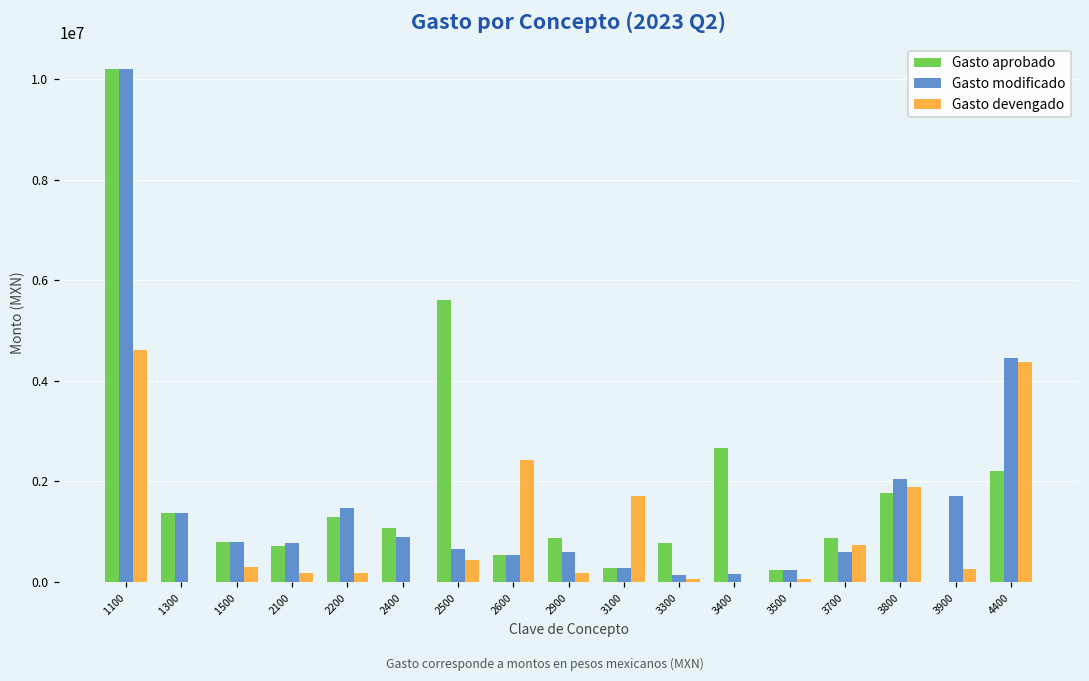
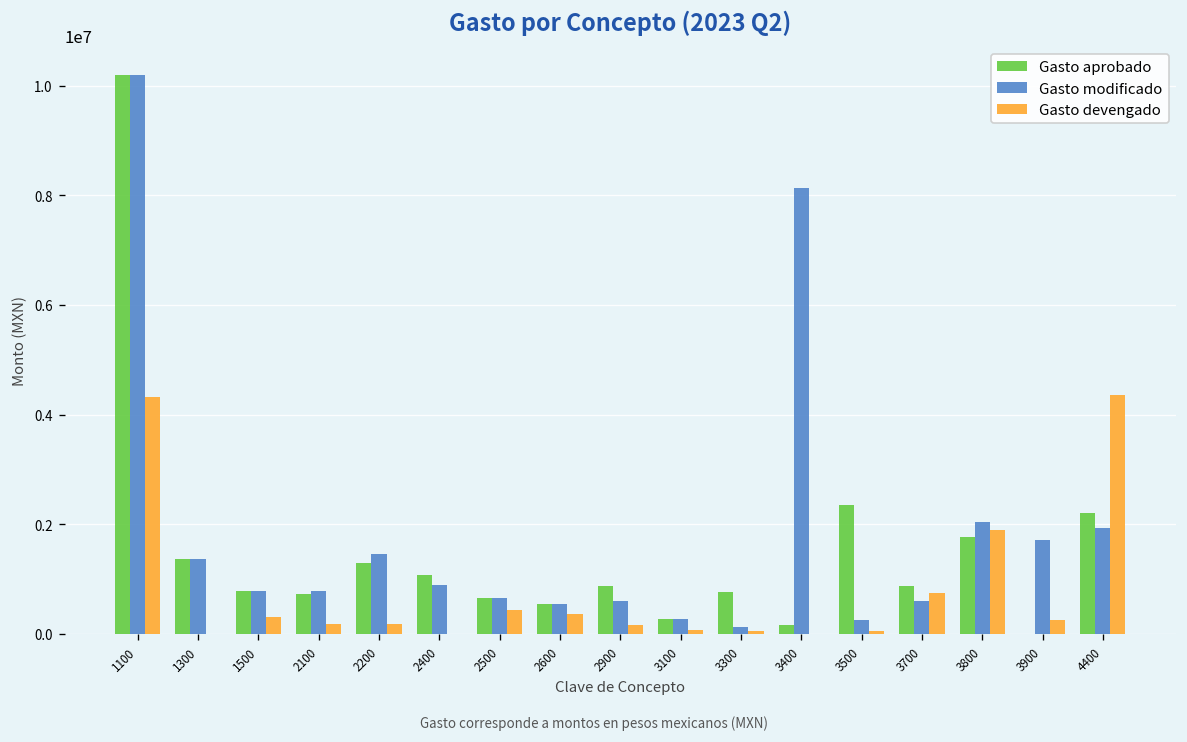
  {
    "Gasto aprobado": {
      "1100": 10200000,
      "1300": 1400000,
      "1500": 800000,
      "2100": 700000,
      "2200": 1300000,
      "2400": 1100000,
-     "2500": 5600000,
+     "2500": 700000,
      "2600": 500000,
      "2900": 900000,
      "3100": 300000,
      "3300": 800000,
-     "3400": 2700000,
-     "3500": 200000,
+     "3400": 200000,
+     "3500": 2400000,
      "3700": 900000,
      "3800": 1800000,
      "3900": 0,
      "4400": 2200000
    },
    "Gasto modificado": {
      "1100": 10200000,
      "1300": 1400000,
      "1500": 800000,
      "2100": 800000,
      "2200": 1500000,
      "2400": 900000,
      "2500": 700000,
      "2600": 500000,
      "2900": 600000,
      "3100": 300000,
      "3300": 100000,
-     "3400": 200000,
+     "3400": 8100000,
      "3500": 200000,
      "3700": 600000,
      "3800": 2000000,
      "3900": 1700000,
-     "4400": 4500000
+     "4400": 1900000
    },
    "Gasto devengado": {
-     "1100": 4600000,
+     "1100": 4300000,
      "1300": 0,
      "1500": 300000,
      "2100": 200000,
      "2200": 200000,
      "2500": 400000,
-     "2600": 2400000,
+     "2600": 400000,
      "2900": 200000,
-     "3100": 1700000,
+     "3100": 100000,
      "3300": 100000,
      "3700": 700000,
      "3800": 1900000,
      "3900": 300000,
      "4400": 4400000
    }
  }
